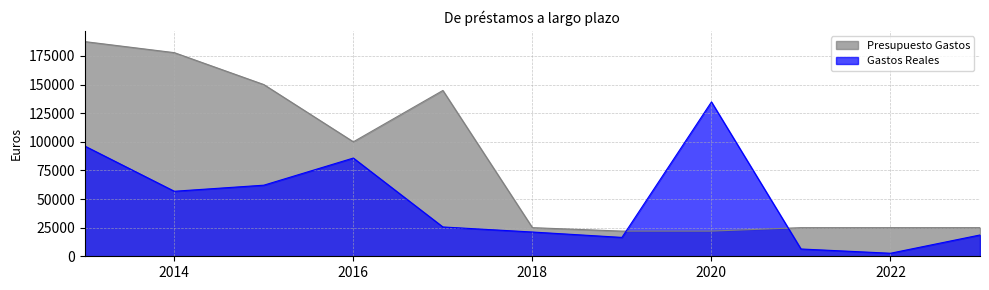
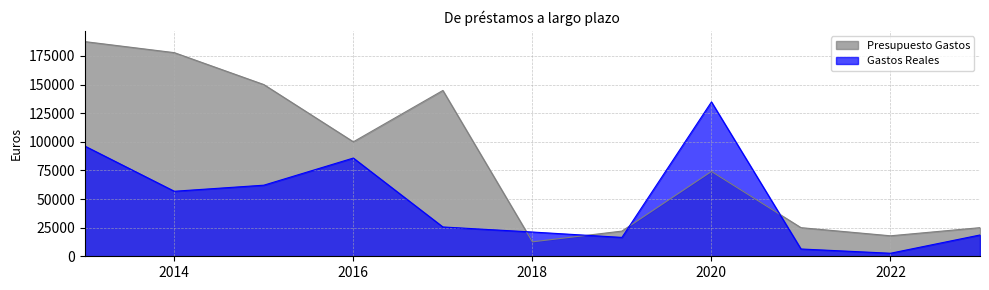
  {
    "Presupuesto Gastos": {
      "2014": 178000,
      "2016": 100000,
-     "2018": 25000,
-     "2020": 22000,
-     "2022": 25000
+     "2018": 13000,
+     "2020": 74000,
+     "2022": 18000
    },
    "Gastos Reales": {
      "2014": 57000,
      "2016": 86000,
      "2018": 21000,
      "2020": 135000,
      "2022": 3000
    }
  }
